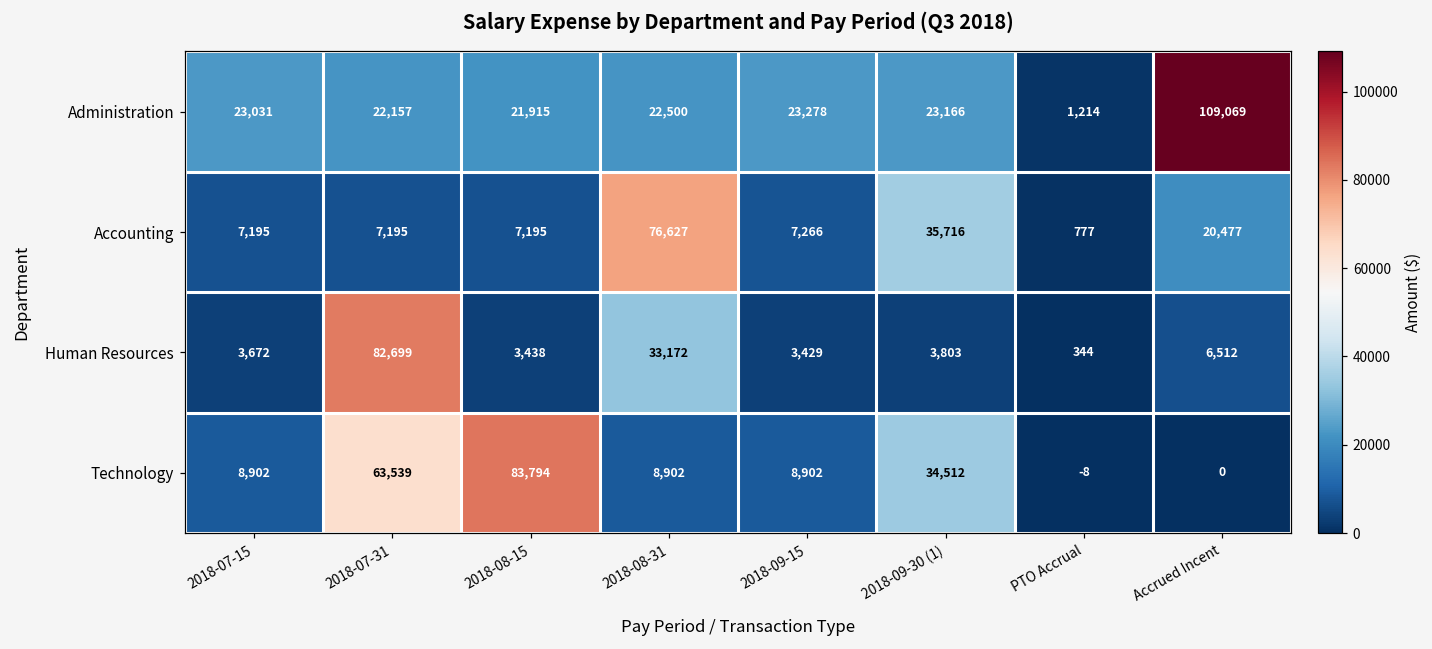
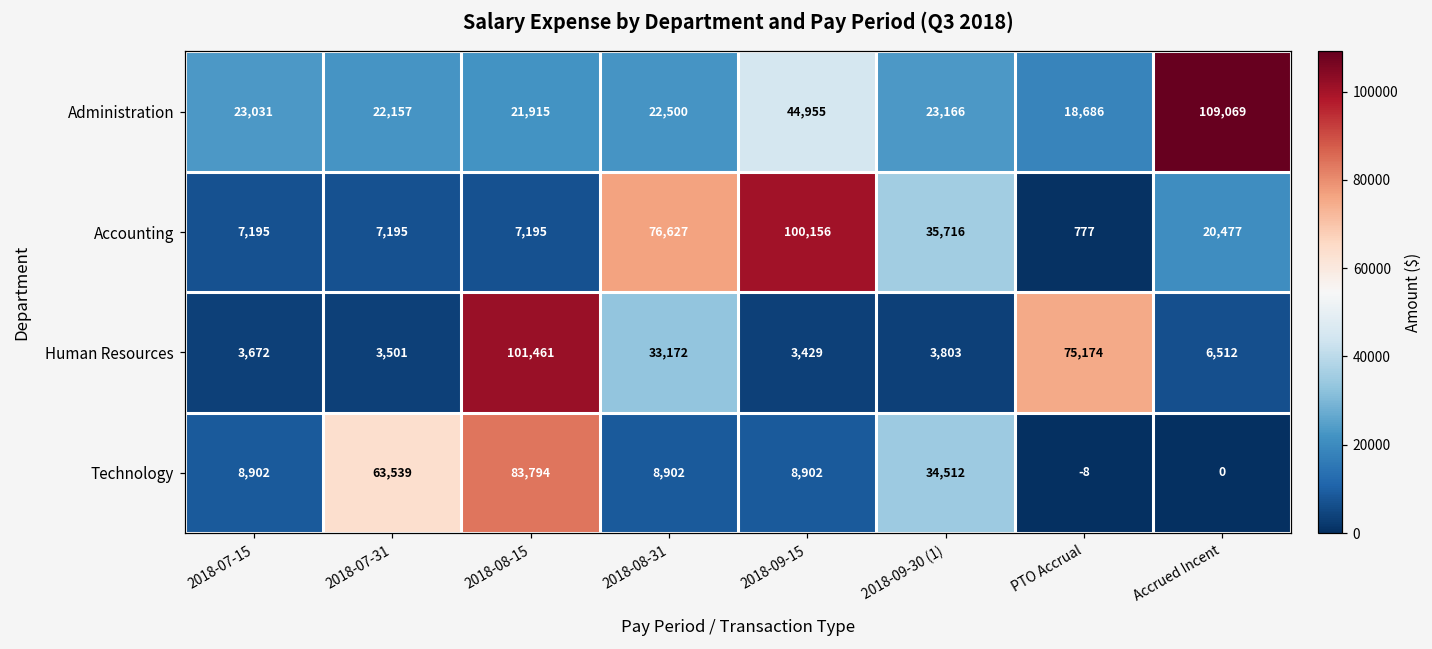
  {
    "Administration": {
      "2018-07-15": "23,031",
      "2018-07-31": "22,157",
      "2018-08-15": "21,915",
      "2018-08-31": "22,500",
-     "2018-09-15": "23,278",
+     "2018-09-15": "44,955",
      "2018-09-30 (1)": "23,166",
-     "PTO Accrual": "1,214",
+     "PTO Accrual": "18,686",
      "Accrued Incent": "109,069"
    },
    "Accounting": {
      "2018-07-15": "7,195",
      "2018-07-31": "7,195",
      "2018-08-15": "7,195",
      "2018-08-31": "76,627",
-     "2018-09-15": "7,266",
+     "2018-09-15": "100,156",
      "2018-09-30 (1)": "35,716",
      "PTO Accrual": "777",
      "Accrued Incent": "20,477"
    },
    "Human Resources": {
      "2018-07-15": "3,672",
-     "2018-07-31": "82,699",
-     "2018-08-15": "3,438",
+     "2018-07-31": "3,501",
+     "2018-08-15": "101,461",
      "2018-08-31": "33,172",
      "2018-09-15": "3,429",
      "2018-09-30 (1)": "3,803",
-     "PTO Accrual": "344",
+     "PTO Accrual": "75,174",
      "Accrued Incent": "6,512"
    },
    "Technology": {
      "2018-07-15": "8,902",
      "2018-07-31": "63,539",
      "2018-08-15": "83,794",
      "2018-08-31": "8,902",
      "2018-09-15": "8,902",
      "2018-09-30 (1)": "34,512",
      "PTO Accrual": "-8",
      "Accrued Incent": "0"
    }
  }
